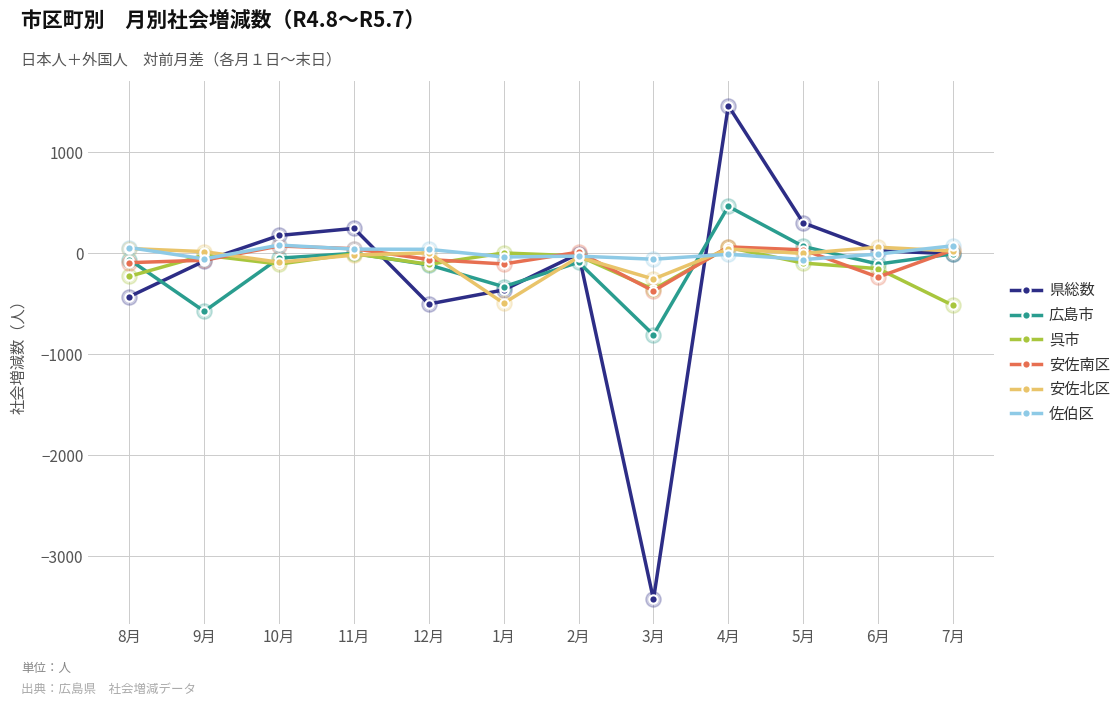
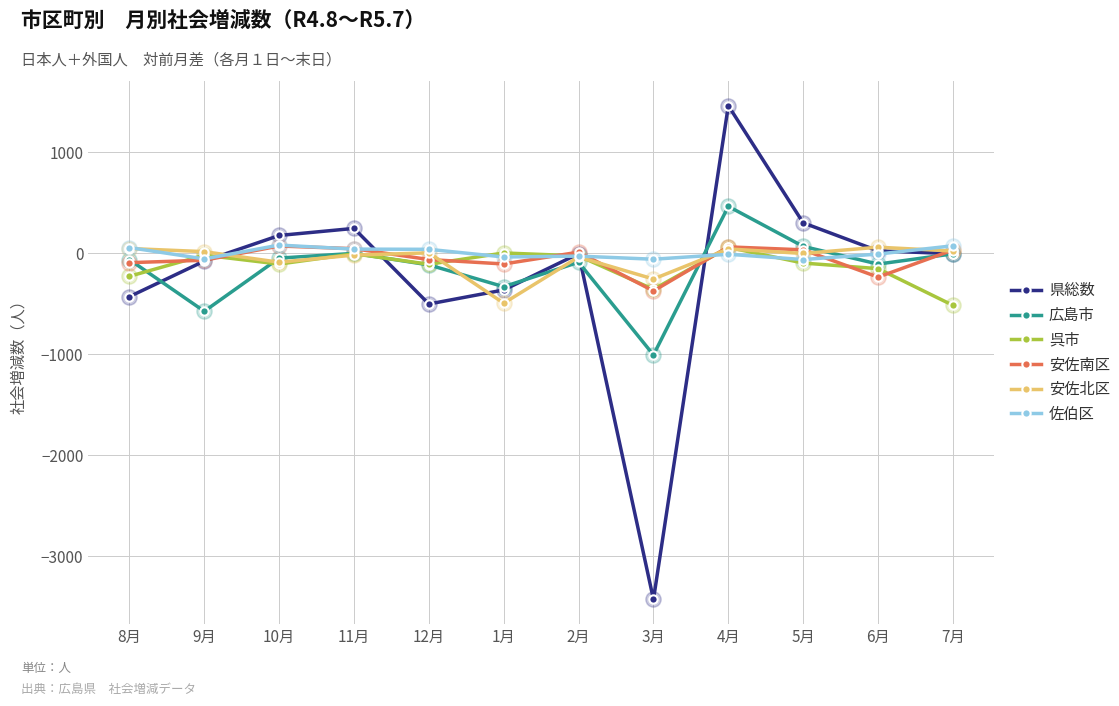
  {
    "県総数": {
      "8月": -430,
      "10月": 180,
      "11月": 250,
      "12月": -500,
      "1月": -360,
      "3月": -3430,
      "4月": 1460,
      "5月": 300,
      "6月": 20
    },
    "広島市": {
      "8月": -60,
      "9月": -570,
      "10月": -50,
      "1月": -330,
      "2月": -90,
-     "3月": -810,
+     "3月": -1010,
      "4月": 460,
      "5月": 70,
      "6月": -110
    },
    "呉市": {
      "8月": -230,
      "9月": -20,
      "1月": 0,
      "5月": -100,
      "6月": -150,
      "7月": -520
    },
    "安佐南区": {
      "8月": -90,
      "12月": -60,
      "1月": -110,
      "5月": 30,
      "6月": -240
    },
    "安佐北区": {
      "9月": 20,
      "12月": 0,
      "1月": -490,
      "3月": -260,
      "5月": 0,
      "6月": 60
    },
    "佐伯区": {
      "12月": 40,
      "1月": -40,
      "3月": -60,
      "4月": -10,
      "5月": -60,
      "6月": -10,
      "7月": 70
    }
  }
